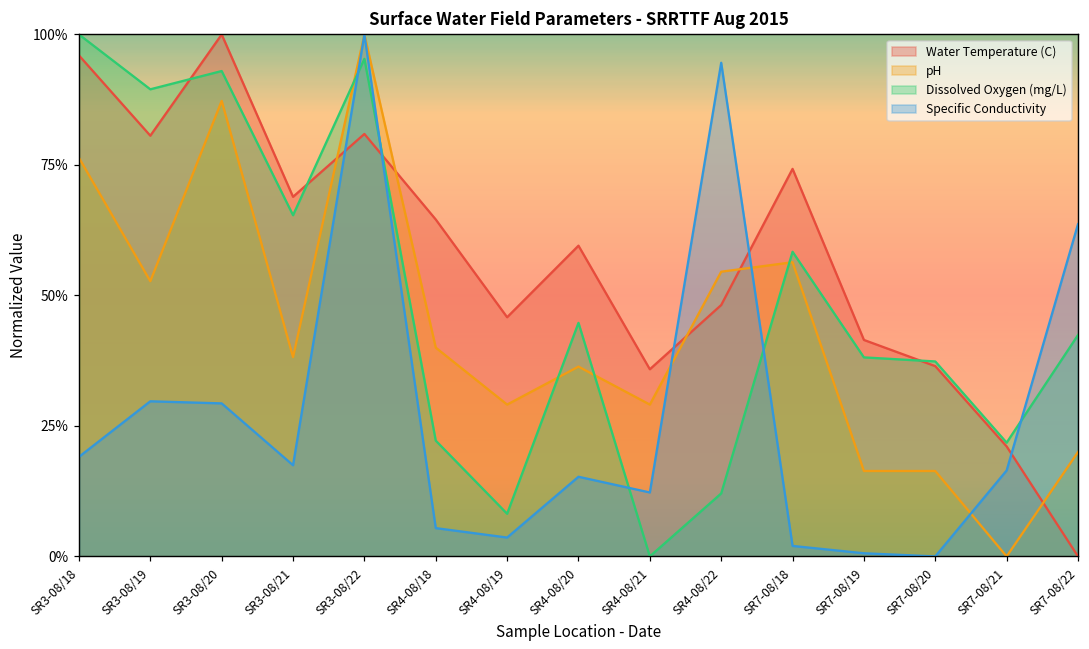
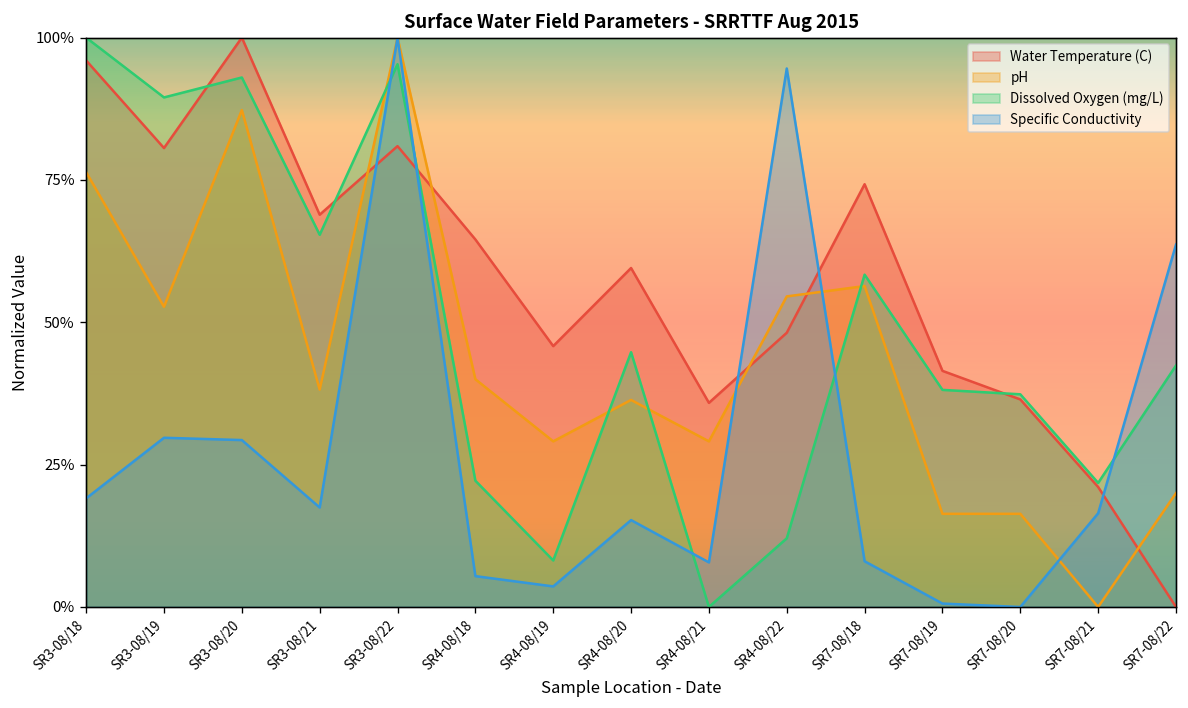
  {
    "Dissolved Oxygen (mg/L)": {
      "SR3-08/18": "100%",
      "SR3-08/19": "89%",
      "SR3-08/20": "93%",
      "SR3-08/21": "65%",
      "SR3-08/22": "95%",
      "SR4-08/18": "22%",
      "SR4-08/19": "8%",
      "SR4-08/20": "45%",
      "SR4-08/21": "0%",
      "SR4-08/22": "12%",
      "SR7-08/18": "58%",
      "SR7-08/19": "38%",
      "SR7-08/20": "37%",
      "SR7-08/21": "22%",
      "SR7-08/22": "42%"
    },
    "Specific Conductivity": {
      "SR3-08/18": "19%",
      "SR3-08/19": "30%",
      "SR3-08/20": "29%",
      "SR3-08/21": "17%",
      "SR4-08/18": "5%",
      "SR4-08/19": "4%",
      "SR4-08/20": "15%",
-     "SR4-08/21": "12%",
+     "SR4-08/21": "8%",
      "SR4-08/22": "95%",
-     "SR7-08/18": "2%",
+     "SR7-08/18": "8%",
      "SR7-08/19": "1%",
      "SR7-08/20": "0%",
      "SR7-08/21": "16%",
      "SR7-08/22": "64%"
    }
  }
